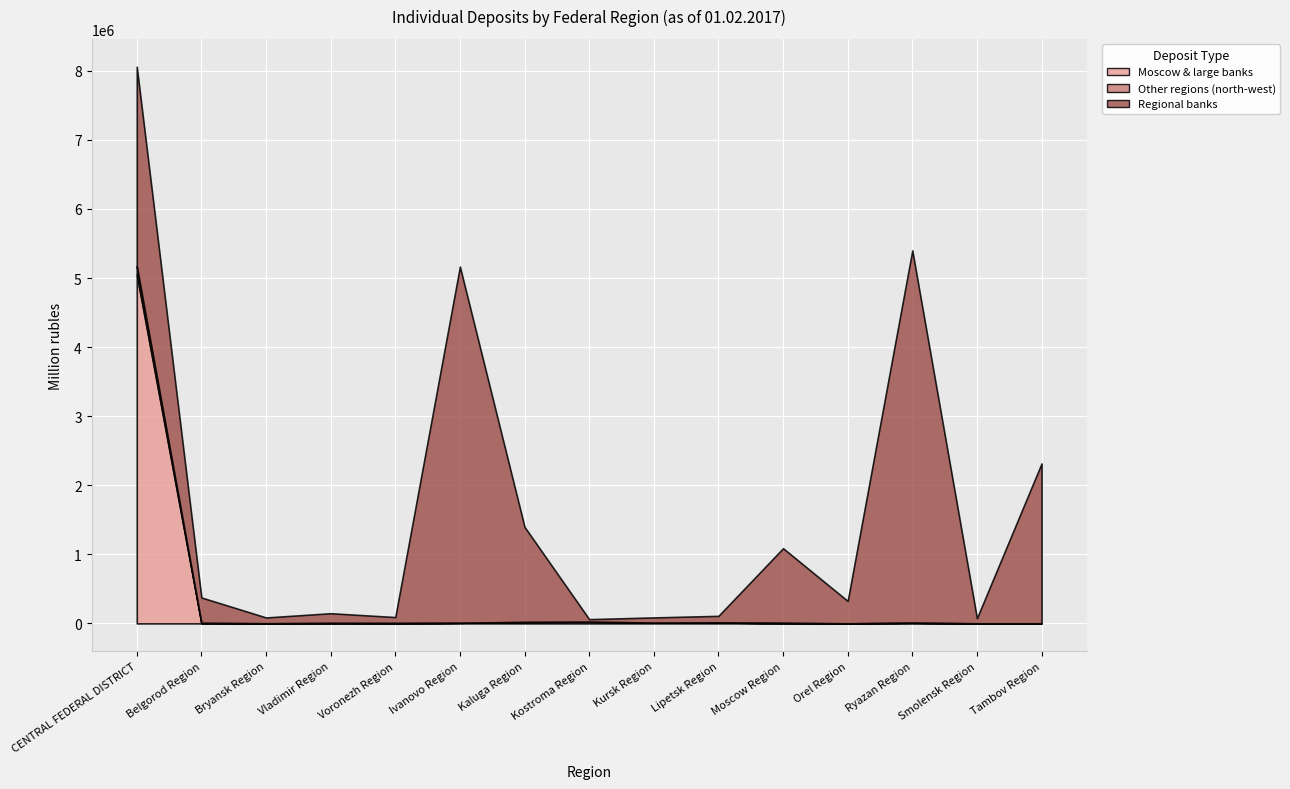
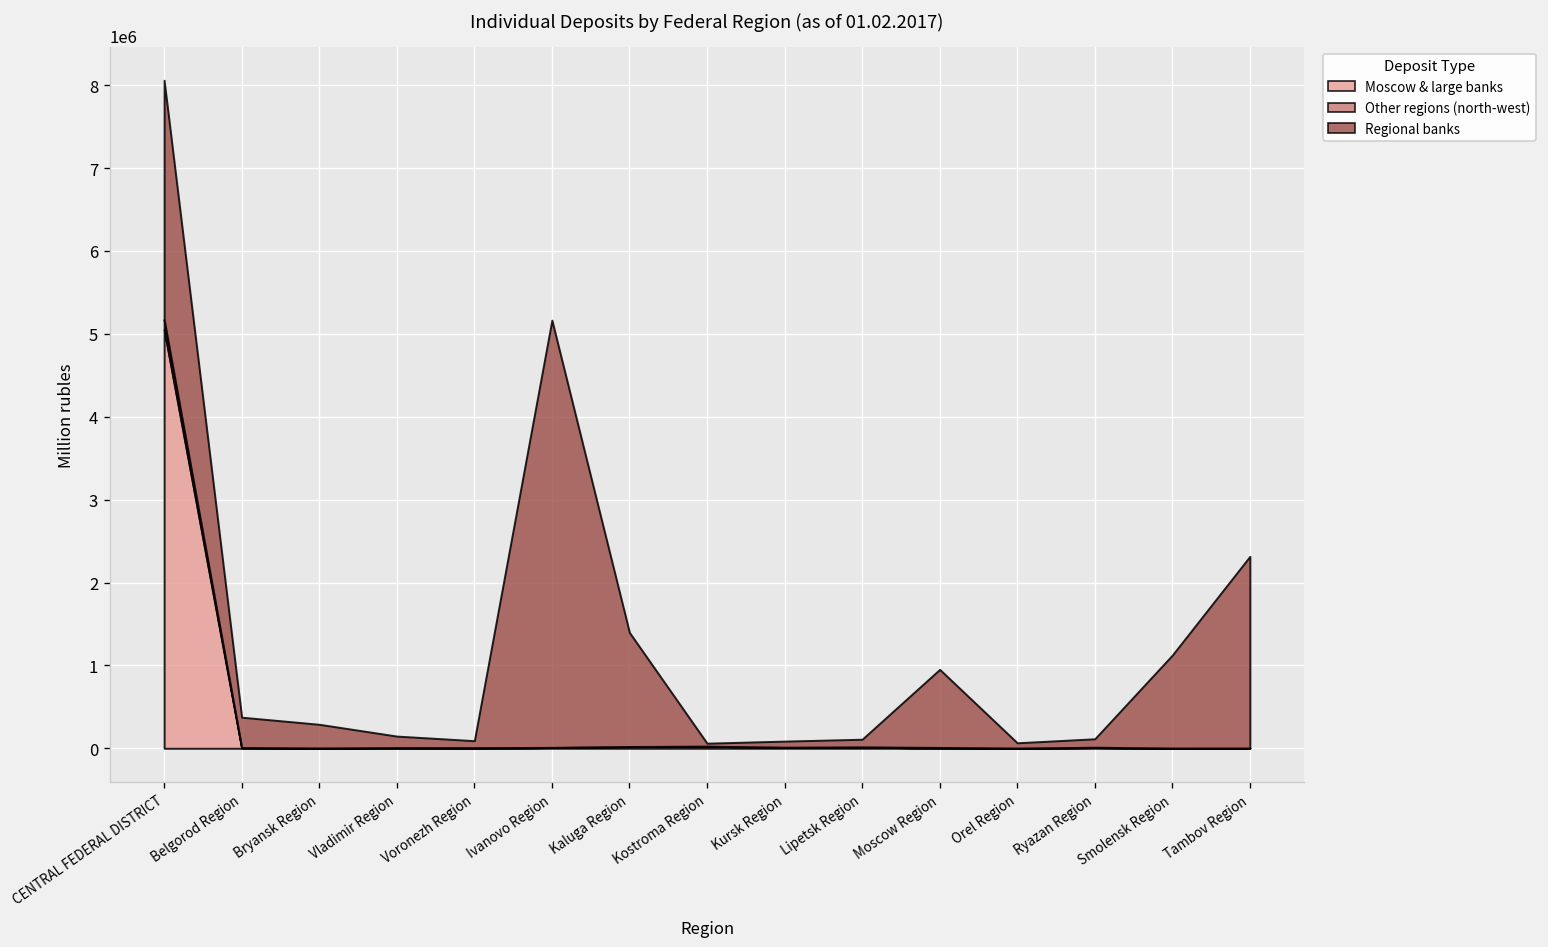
  {
    "Regional banks": {
      "CENTRAL FEDERAL DISTRICT": 2900000,
      "Belgorod Region": 400000,
-     "Bryansk Region": 100000,
+     "Bryansk Region": 300000,
      "Vladimir Region": 100000,
      "Voronezh Region": 100000,
      "Ivanovo Region": 5200000,
      "Kaluga Region": 1400000,
      "Kursk Region": 100000,
      "Lipetsk Region": 100000,
-     "Moscow Region": 1100000,
-     "Orel Region": 300000,
-     "Ryazan Region": 5400000,
-     "Smolensk Region": 100000,
+     "Moscow Region": 900000,
+     "Orel Region": 100000,
+     "Ryazan Region": 100000,
+     "Smolensk Region": 1100000,
      "Tambov Region": 2300000
    }
  }
